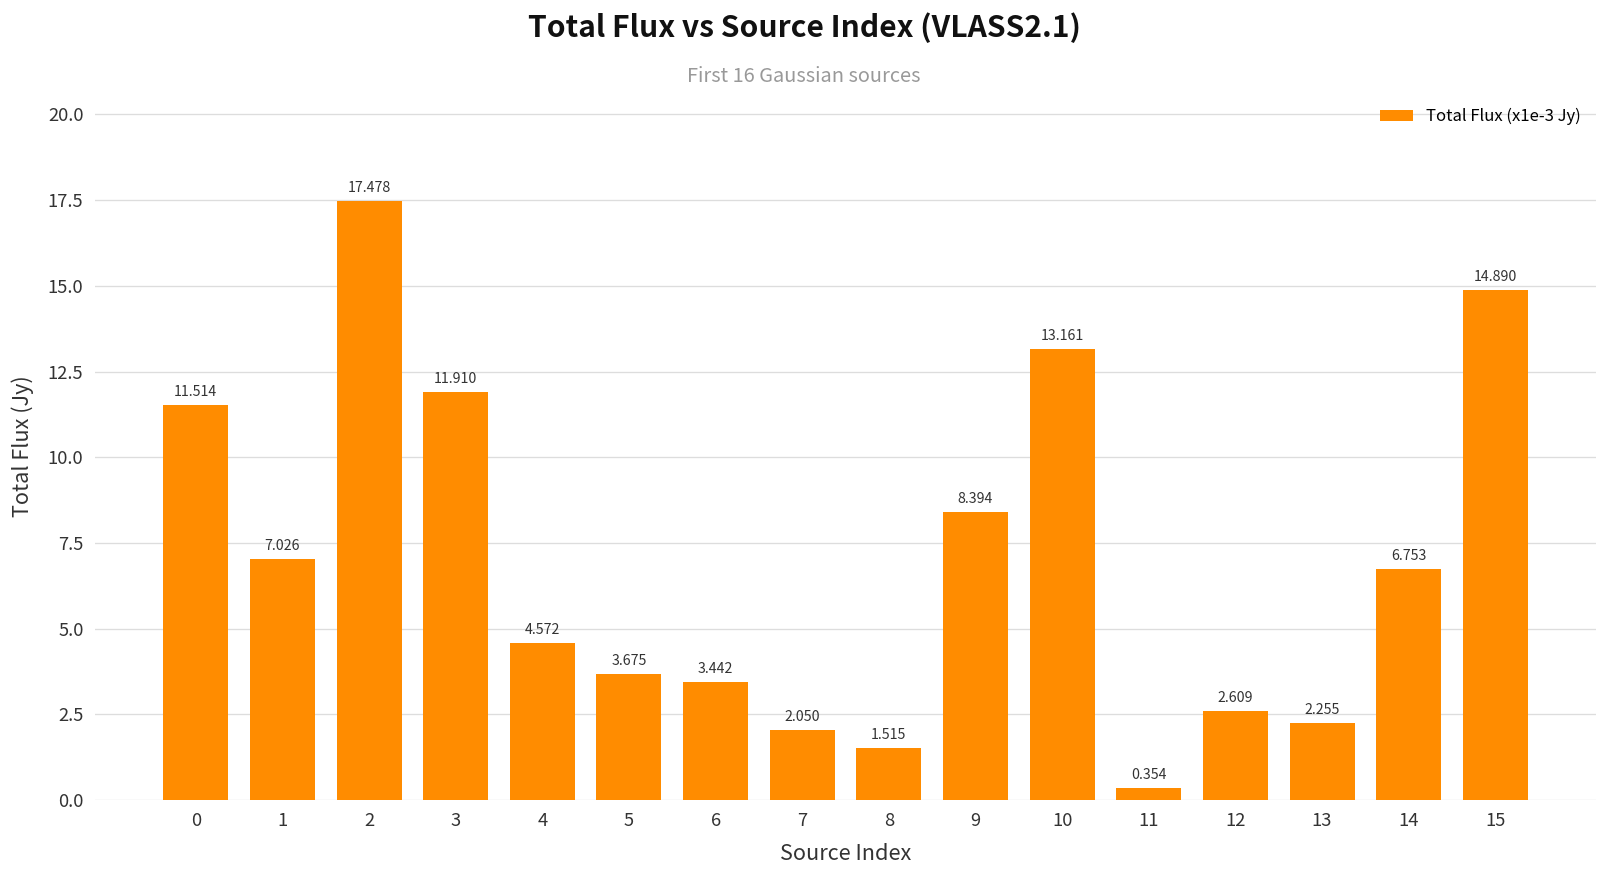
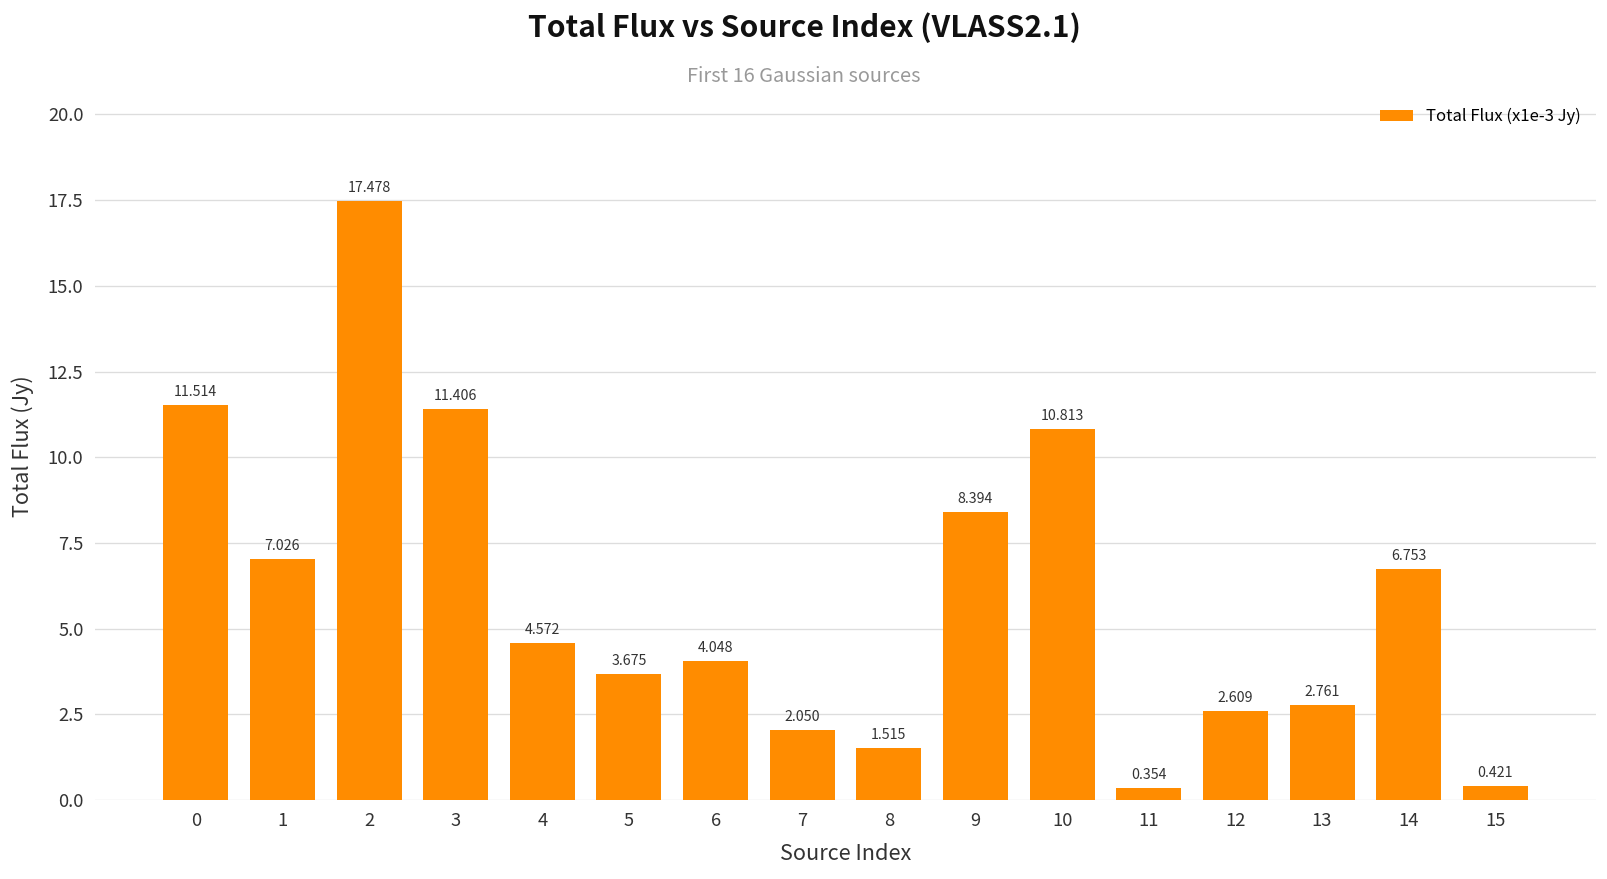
  {
    "0": 11.514,
    "1": 7.026,
    "2": 17.478,
-   "3": 11.910,
+   "3": 11.406,
    "4": 4.572,
    "5": 3.675,
-   "6": 3.442,
+   "6": 4.048,
    "7": 2.050,
    "8": 1.515,
    "9": 8.394,
-   "10": 13.161,
+   "10": 10.813,
    "11": 0.354,
    "12": 2.609,
-   "13": 2.255,
+   "13": 2.761,
    "14": 6.753,
-   "15": 14.890
+   "15": 0.421
  }
